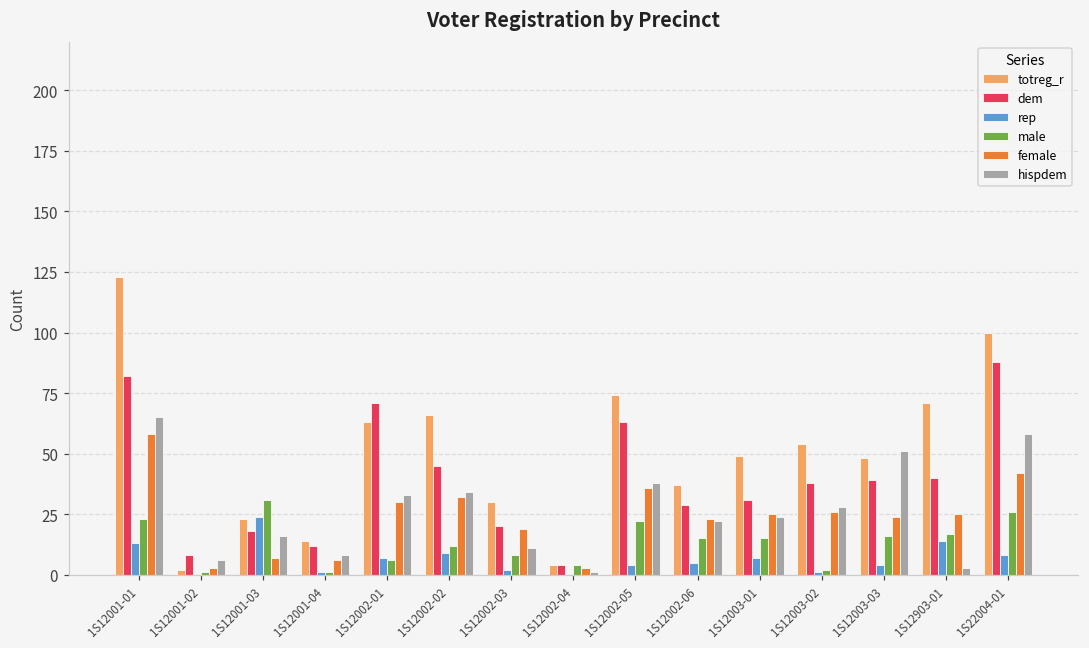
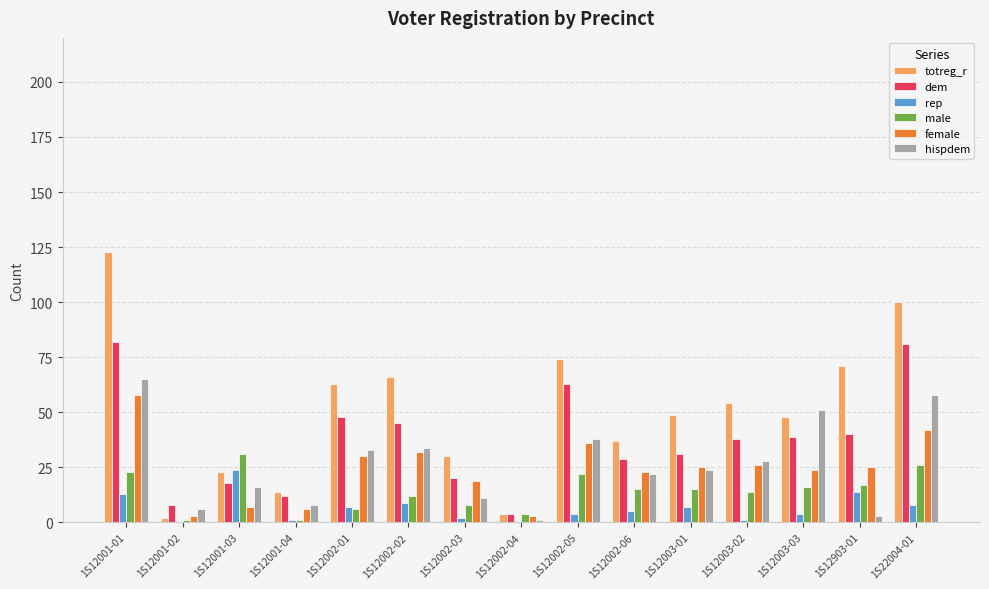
  {
    "totreg_r": {
      "1S12001-01": 123,
      "1S12001-02": 2,
      "1S12001-03": 23,
      "1S12001-04": 14,
      "1S12002-01": 63,
      "1S12002-02": 66,
      "1S12002-03": 30,
      "1S12002-04": 4,
      "1S12002-05": 74,
      "1S12002-06": 37,
      "1S12003-01": 49,
      "1S12003-02": 54,
      "1S12003-03": 48,
      "1S12903-01": 71,
      "1S22004-01": 100
    },
    "dem": {
      "1S12001-01": 82,
      "1S12001-02": 8,
      "1S12001-03": 18,
      "1S12001-04": 12,
-     "1S12002-01": 71,
+     "1S12002-01": 48,
      "1S12002-02": 45,
      "1S12002-03": 20,
      "1S12002-04": 4,
      "1S12002-05": 63,
      "1S12002-06": 29,
      "1S12003-01": 31,
      "1S12003-02": 38,
      "1S12003-03": 39,
      "1S12903-01": 40,
-     "1S22004-01": 88
+     "1S22004-01": 81
    },
    "rep": {
      "1S12001-01": 13,
      "1S12001-02": 0,
      "1S12001-03": 24,
      "1S12002-01": 7,
      "1S12002-02": 9,
      "1S12002-03": 2,
      "1S12002-04": 0,
      "1S12002-05": 4,
      "1S12002-06": 5,
      "1S12003-01": 7,
      "1S12003-03": 4,
      "1S12903-01": 14,
      "1S22004-01": 8
    },
    "male": {
      "1S12001-01": 23,
      "1S12001-03": 31,
      "1S12002-01": 6,
      "1S12002-02": 12,
      "1S12002-03": 8,
      "1S12002-04": 4,
      "1S12002-05": 22,
      "1S12002-06": 15,
      "1S12003-01": 15,
-     "1S12003-02": 2,
+     "1S12003-02": 14,
      "1S12003-03": 16,
      "1S12903-01": 17,
      "1S22004-01": 26
    },
    "female": {
      "1S12001-01": 58,
      "1S12001-02": 3,
      "1S12001-03": 7,
      "1S12001-04": 6,
      "1S12002-01": 30,
      "1S12002-02": 32,
      "1S12002-03": 19,
      "1S12002-04": 3,
      "1S12002-05": 36,
      "1S12002-06": 23,
      "1S12003-01": 25,
      "1S12003-02": 26,
      "1S12003-03": 24,
      "1S12903-01": 25,
      "1S22004-01": 42
    },
    "hispdem": {
      "1S12001-01": 65,
      "1S12001-02": 6,
      "1S12001-03": 16,
      "1S12001-04": 8,
      "1S12002-01": 33,
      "1S12002-02": 34,
      "1S12002-03": 11,
      "1S12002-05": 38,
      "1S12002-06": 22,
      "1S12003-01": 24,
      "1S12003-02": 28,
      "1S12003-03": 51,
      "1S12903-01": 3,
      "1S22004-01": 58
    }
  }
